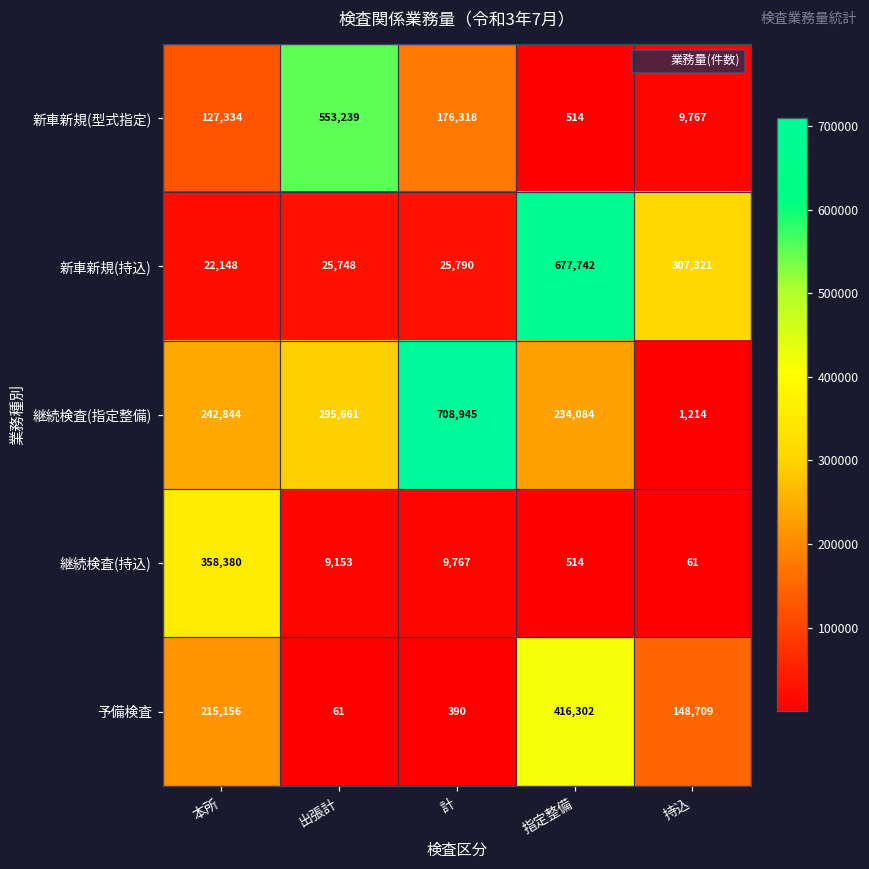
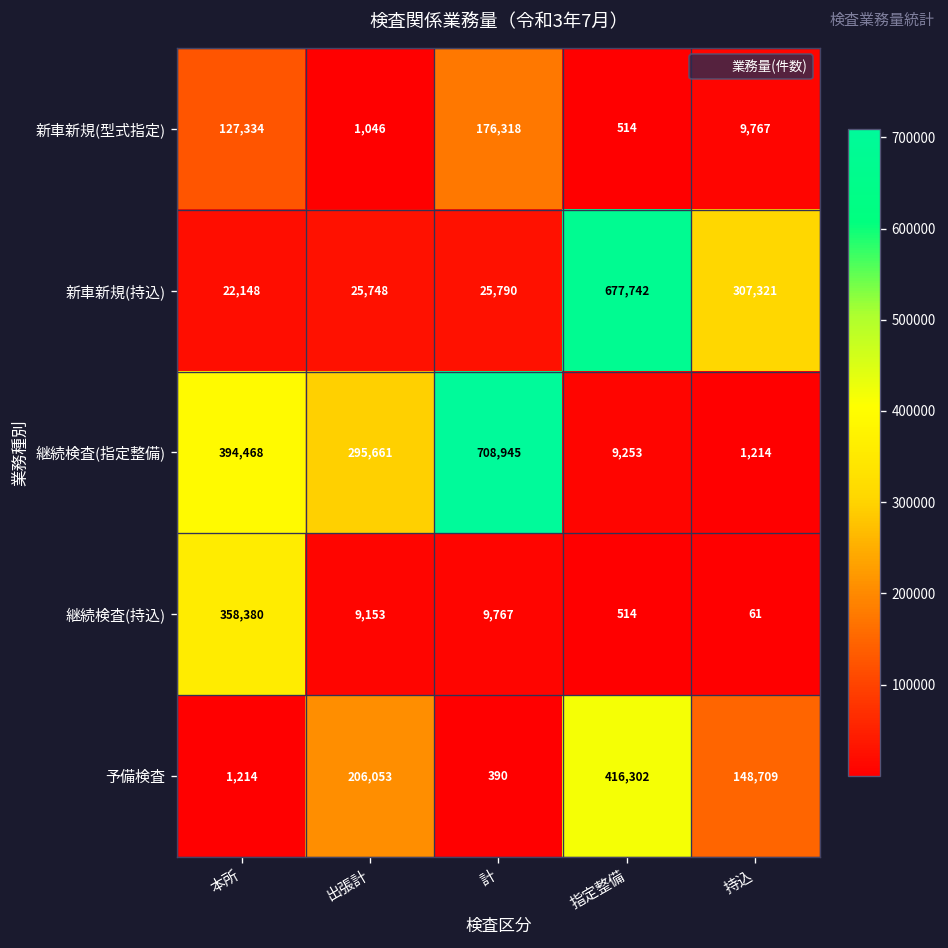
  {
    "新車新規(型式指定)": {
      "本所": "127,334",
-     "出張計": "553,239",
+     "出張計": "1,046",
      "計": "176,318",
      "指定整備": "514",
      "持込": "9,767"
    },
    "新車新規(持込)": {
      "本所": "22,148",
      "出張計": "25,748",
      "計": "25,790",
      "指定整備": "677,742",
      "持込": "307,321"
    },
    "継続検査(指定整備)": {
-     "本所": "242,844",
+     "本所": "394,468",
      "出張計": "295,661",
      "計": "708,945",
-     "指定整備": "234,084",
+     "指定整備": "9,253",
      "持込": "1,214"
    },
    "継続検査(持込)": {
      "本所": "358,380",
      "出張計": "9,153",
      "計": "9,767",
      "指定整備": "514",
      "持込": "61"
    },
    "予備検査": {
-     "本所": "215,156",
-     "出張計": "61",
+     "本所": "1,214",
+     "出張計": "206,053",
      "計": "390",
      "指定整備": "416,302",
      "持込": "148,709"
    }
  }
